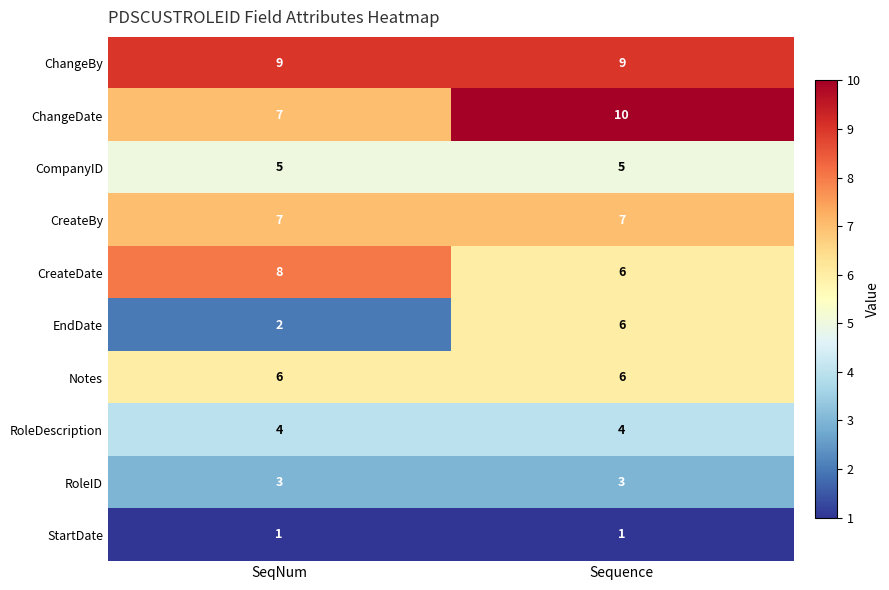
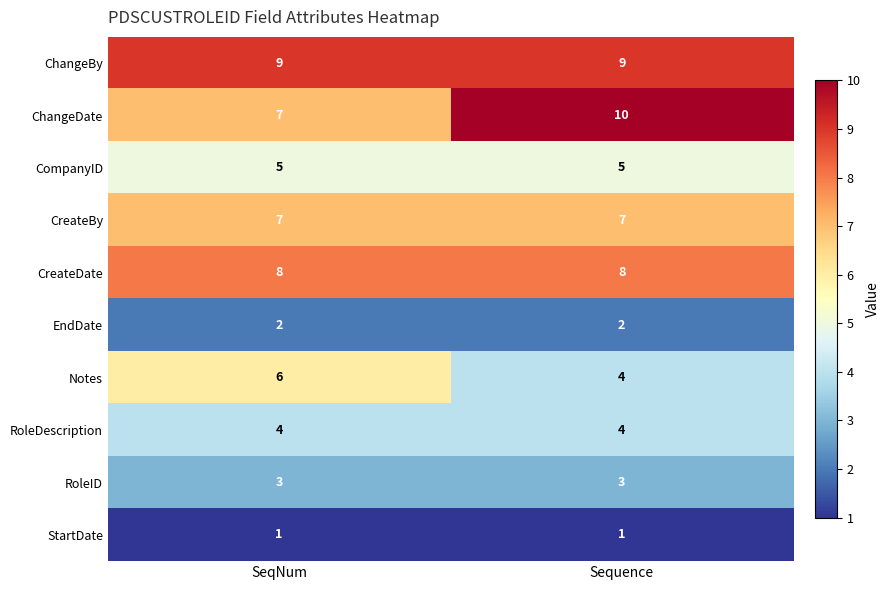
  {
    "ChangeBy": {
      "SeqNum": 9,
      "Sequence": 9
    },
    "ChangeDate": {
      "SeqNum": 7,
      "Sequence": 10
    },
    "CompanyID": {
      "SeqNum": 5,
      "Sequence": 5
    },
    "CreateBy": {
      "SeqNum": 7,
      "Sequence": 7
    },
    "CreateDate": {
      "SeqNum": 8,
-     "Sequence": 6
+     "Sequence": 8
    },
    "EndDate": {
      "SeqNum": 2,
-     "Sequence": 6
+     "Sequence": 2
    },
    "Notes": {
      "SeqNum": 6,
-     "Sequence": 6
+     "Sequence": 4
    },
    "RoleDescription": {
      "SeqNum": 4,
      "Sequence": 4
    },
    "RoleID": {
      "SeqNum": 3,
      "Sequence": 3
    },
    "StartDate": {
      "SeqNum": 1,
      "Sequence": 1
    }
  }
